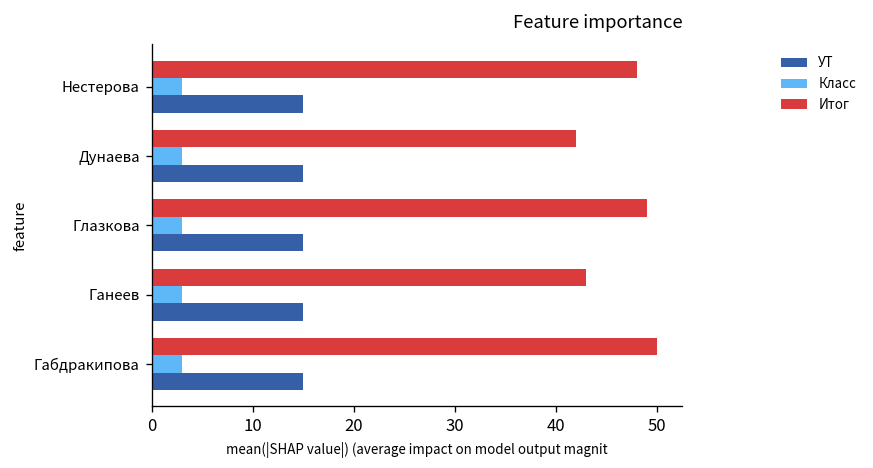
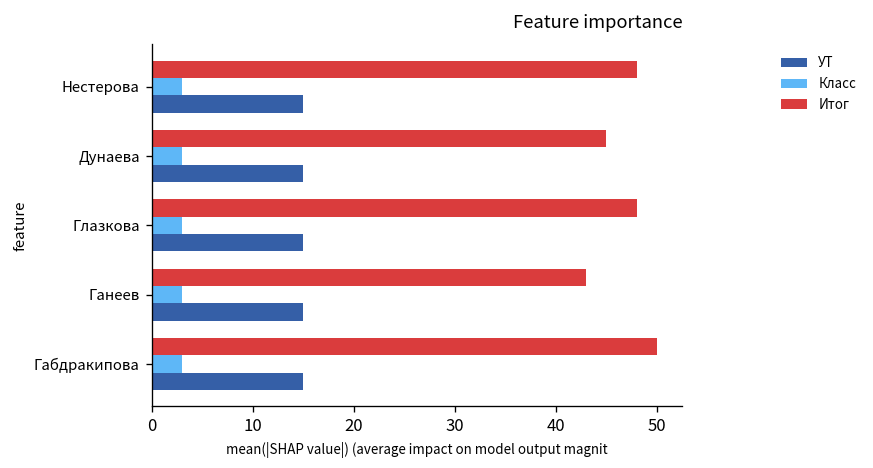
  {
    "УТ": {
      "Нестерова": 15,
      "Дунаева": 15,
      "Глазкова": 15,
      "Ганеев": 15,
      "Габдракипова": 15
    },
    "Класс": {
      "Нестерова": 3,
      "Дунаева": 3,
      "Глазкова": 3,
      "Ганеев": 3,
      "Габдракипова": 3
    },
    "Итог": {
      "Нестерова": 48,
-     "Дунаева": 42,
-     "Глазкова": 49,
+     "Дунаева": 45,
+     "Глазкова": 48,
      "Ганеев": 43,
      "Габдракипова": 50
    }
  }
